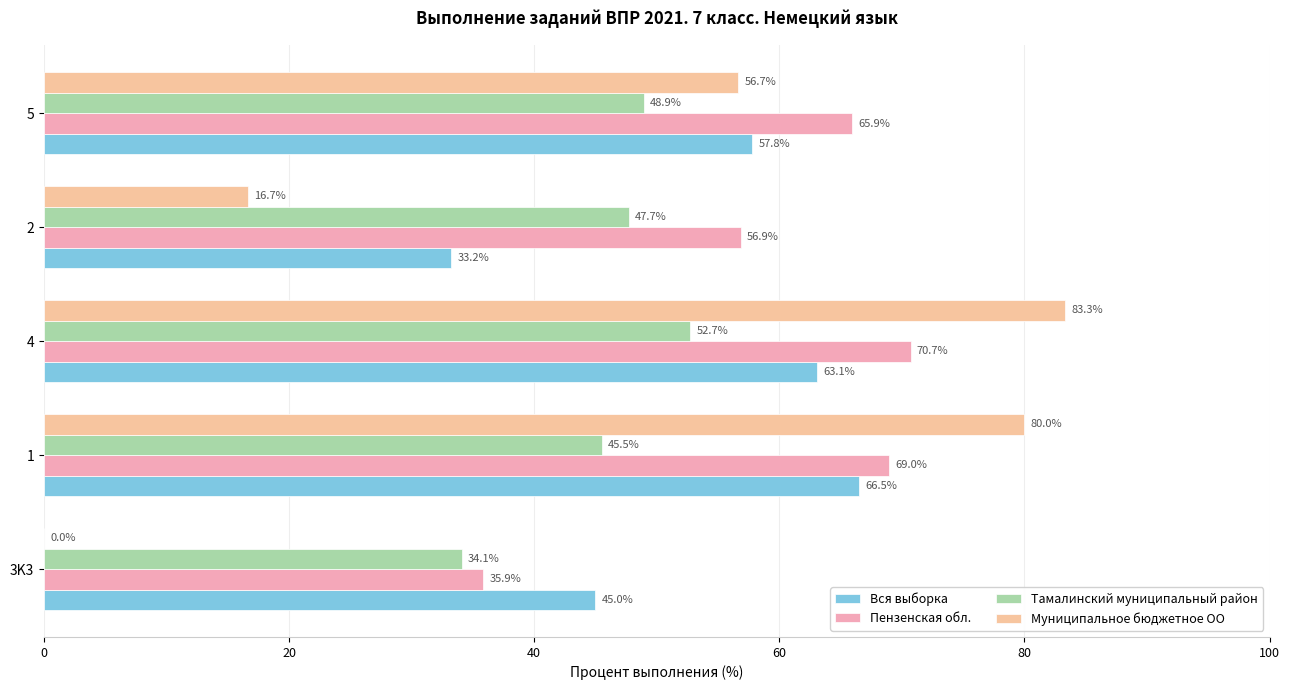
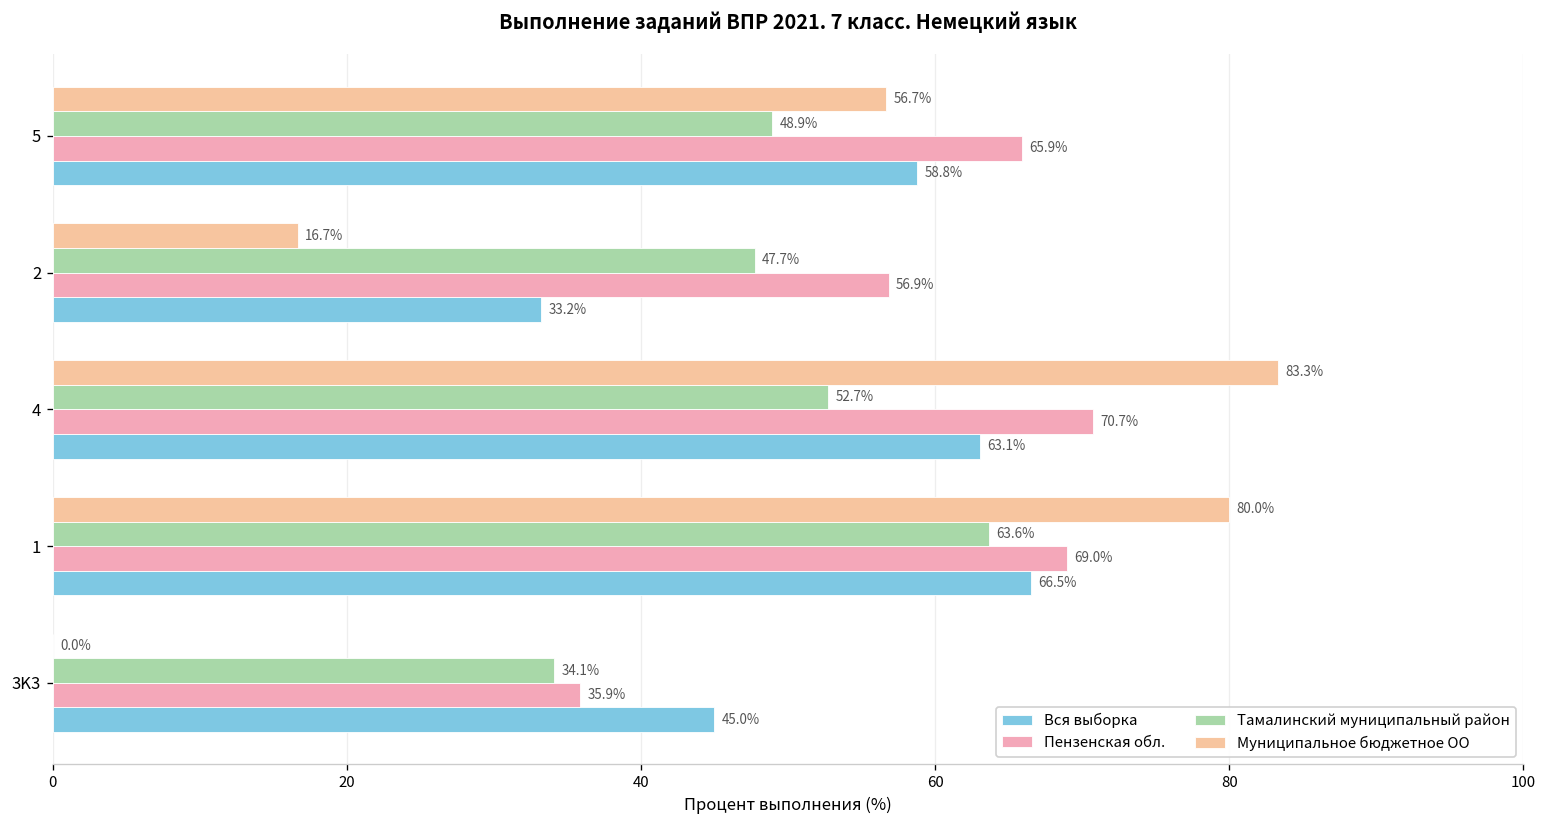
  {
    "Вся выборка": {
-     "5": "57.8%",
+     "5": "58.8%",
      "2": "33.2%",
      "4": "63.1%",
      "1": "66.5%",
      "3K3": "45.0%"
    },
    "Тамалинский муниципальный район": {
      "5": "48.9%",
      "2": "47.7%",
      "4": "52.7%",
-     "1": "45.5%",
+     "1": "63.6%",
      "3K3": "34.1%"
    }
  }
